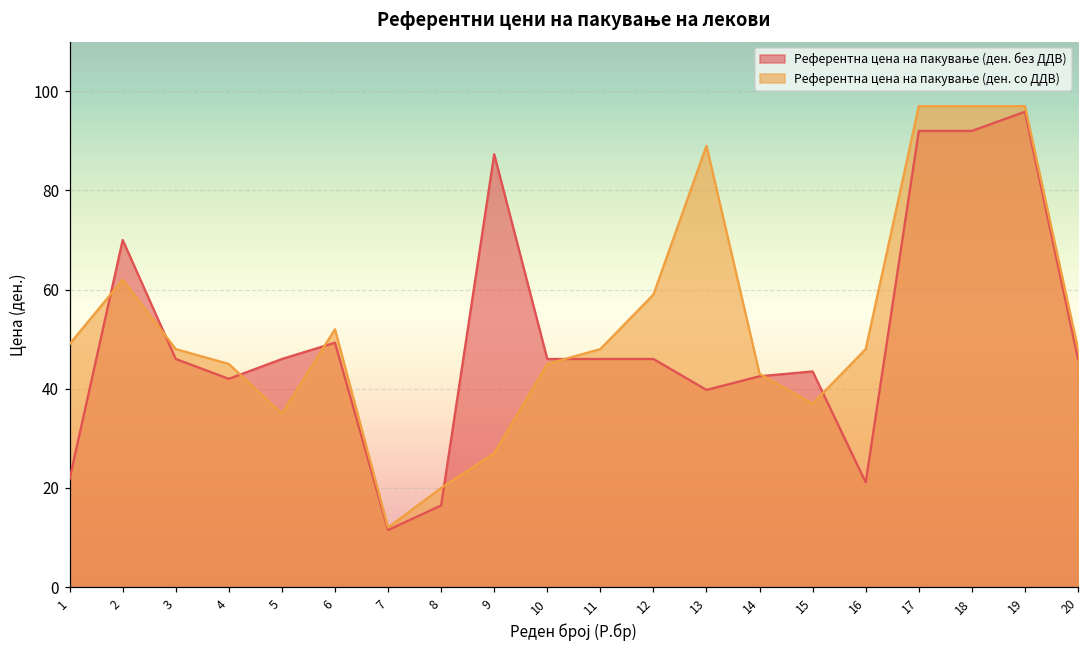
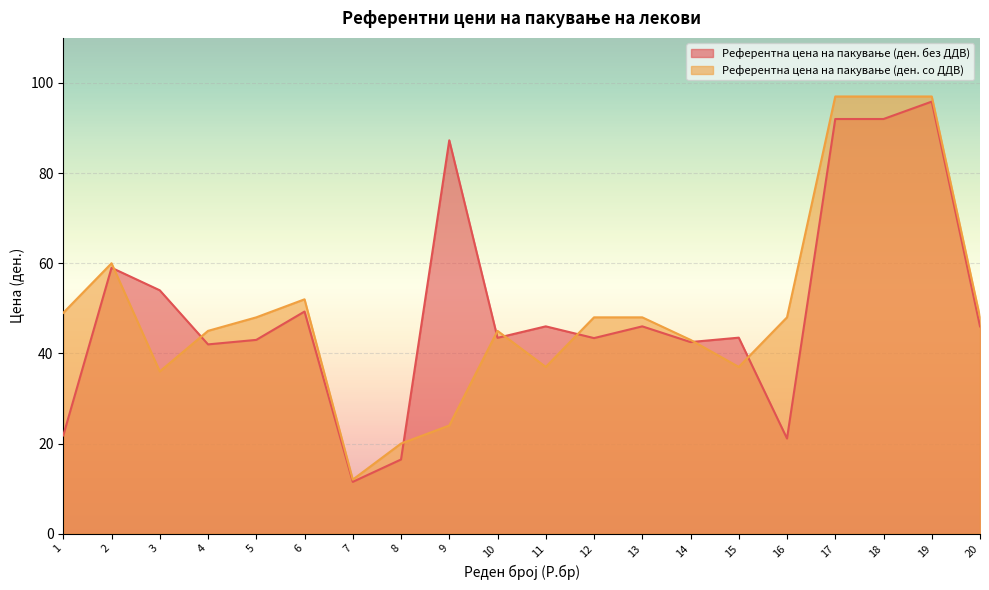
  {
    "Референтна цена на пакување (ден. без ДДВ)": {
      "1": 22,
-     "2": 70,
-     "3": 46,
+     "2": 59,
+     "3": 54,
      "4": 42,
-     "5": 46,
+     "5": 43,
      "6": 49,
      "8": 16,
      "9": 87,
-     "10": 46,
+     "10": 43,
      "11": 46,
-     "12": 46,
-     "13": 40,
+     "12": 43,
+     "13": 46,
      "15": 43,
      "16": 21,
      "17": 92,
      "18": 92,
      "19": 96,
      "20": 46
    },
    "Референтна цена на пакување (ден. со ДДВ)": {
      "1": 49,
-     "2": 62,
-     "3": 48,
+     "2": 60,
+     "3": 36,
      "4": 45,
-     "5": 35,
+     "5": 48,
      "6": 52,
      "8": 20,
-     "9": 27,
+     "9": 24,
      "10": 45,
-     "11": 48,
-     "12": 59,
-     "13": 89,
+     "11": 37,
+     "12": 48,
+     "13": 48,
      "15": 37,
      "16": 48,
      "17": 97,
      "18": 97,
      "19": 97,
      "20": 48
    }
  }
